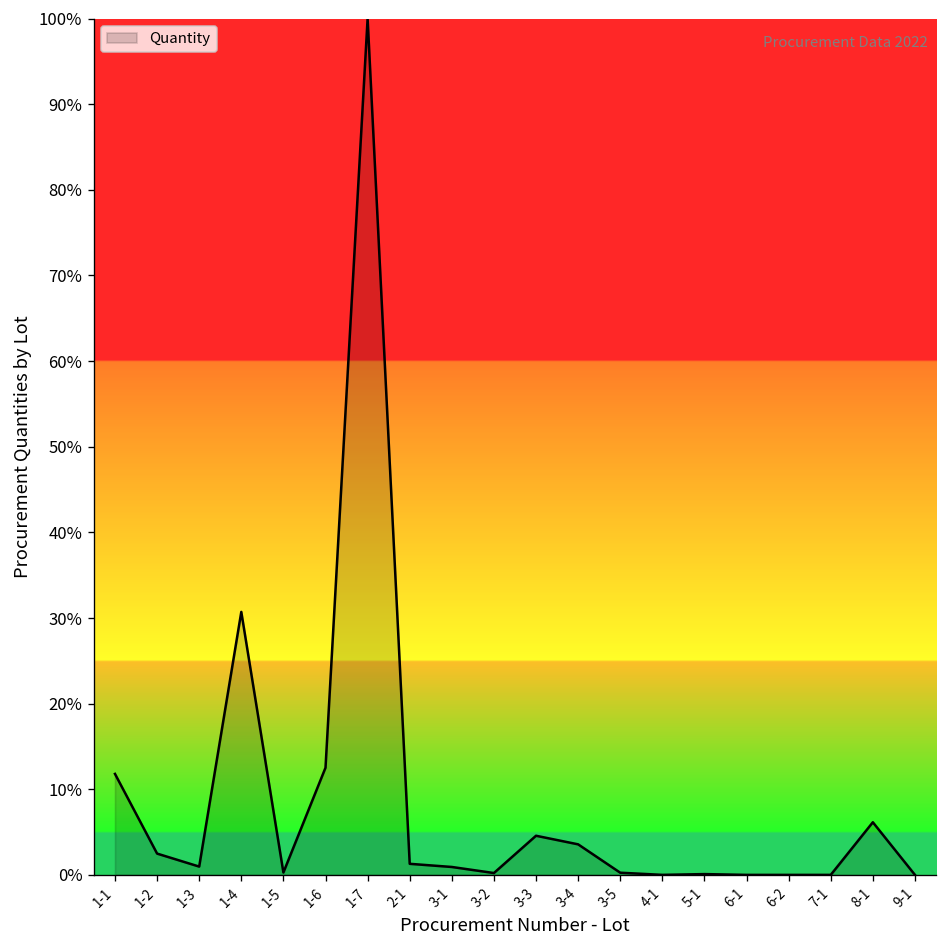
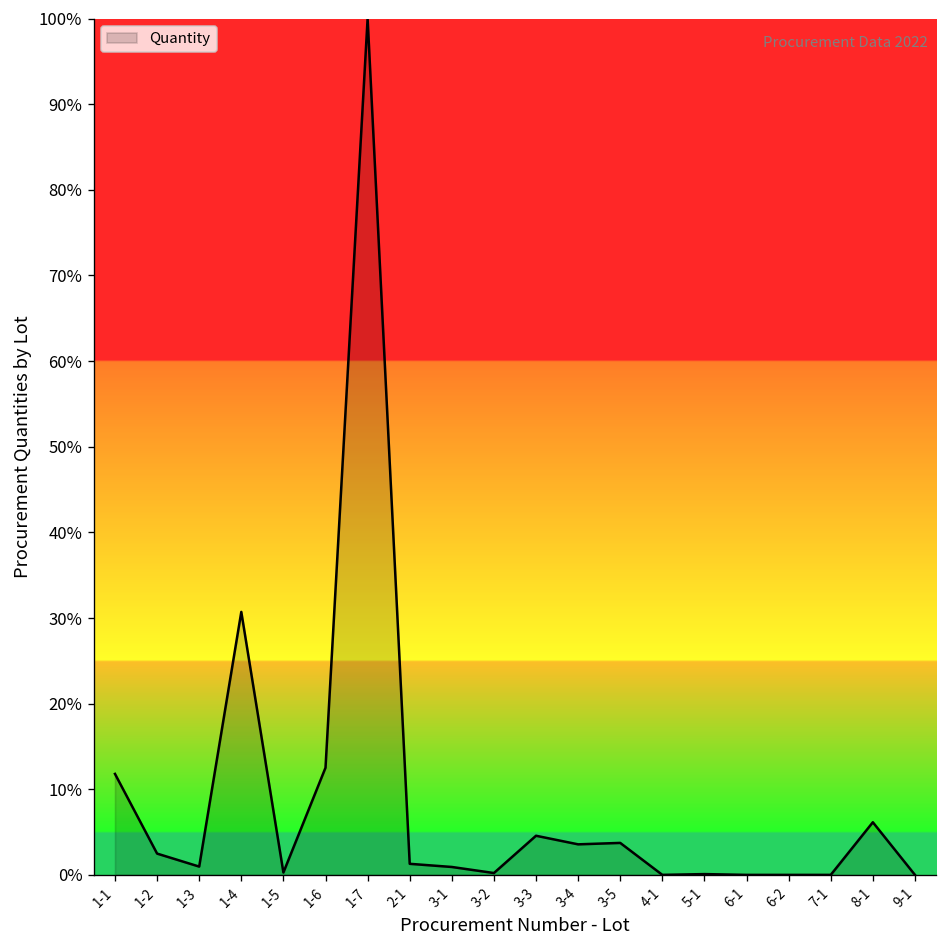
  {
    "1-1": "12%",
    "1-2": "2%",
    "1-3": "1%",
    "1-4": "31%",
    "1-5": "0%",
    "1-6": "13%",
    "1-7": "100%",
    "2-1": "1%",
    "3-1": "1%",
    "3-2": "0%",
    "3-3": "5%",
    "3-4": "4%",
-   "3-5": "0%",
+   "3-5": "4%",
    "4-1": "0%",
    "5-1": "0%",
    "6-1": "0%",
    "6-2": "0%",
    "7-1": "0%",
    "8-1": "6%",
    "9-1": "0%"
  }
